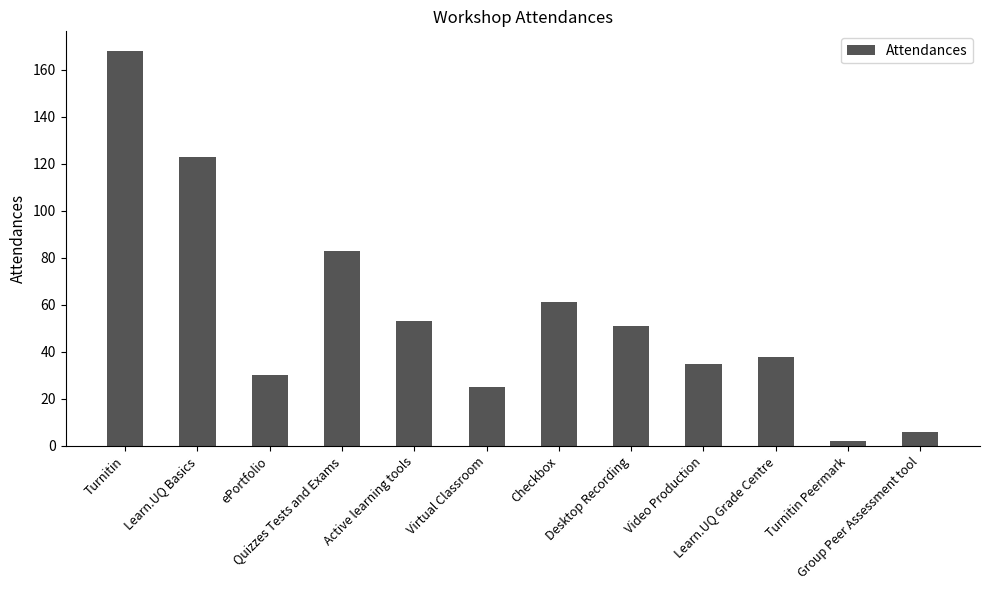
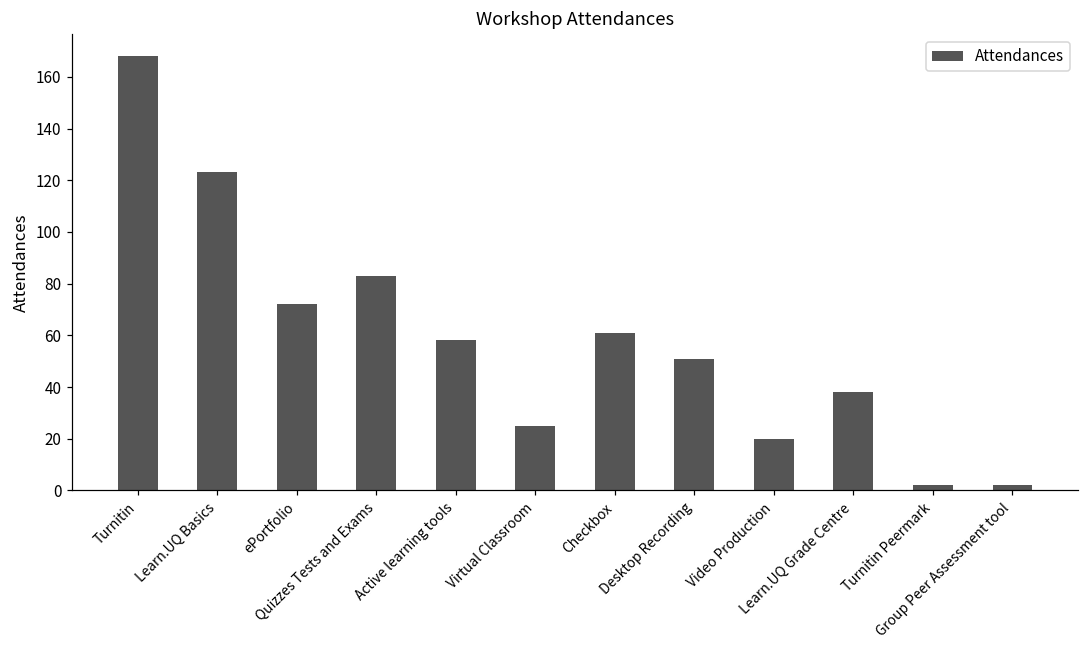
  {
    "Turnitin": 168,
    "Learn.UQ Basics": 123,
-   "ePortfolio": 30,
+   "ePortfolio": 72,
    "Quizzes Tests and Exams": 83,
-   "Active learning tools": 53,
+   "Active learning tools": 58,
    "Virtual Classroom": 25,
    "Checkbox": 61,
    "Desktop Recording": 51,
-   "Video Production": 35,
+   "Video Production": 20,
    "Learn.UQ Grade Centre": 38,
    "Turnitin Peermark": 2,
-   "Group Peer Assessment tool": 6
+   "Group Peer Assessment tool": 2
  }
